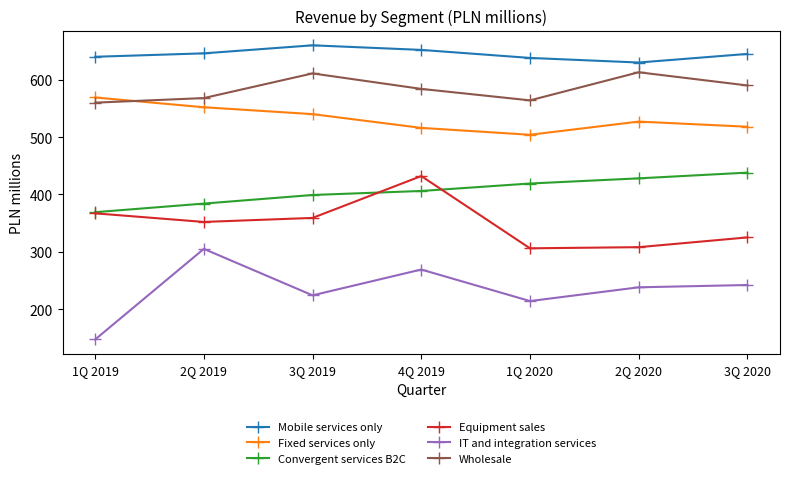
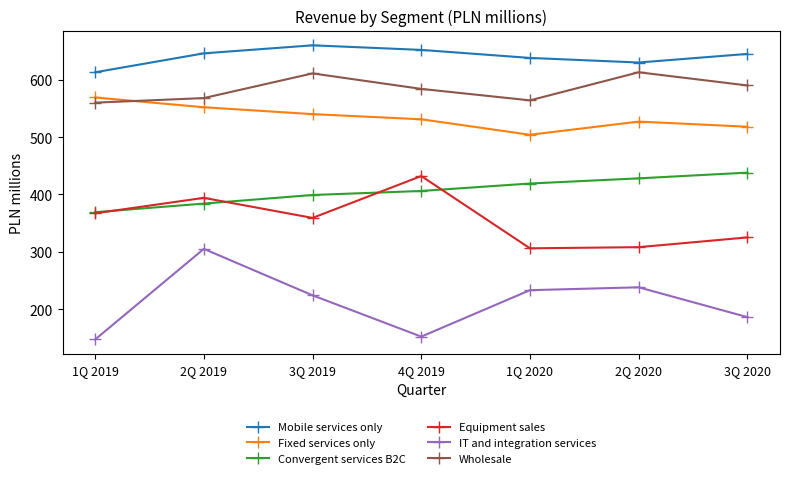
  {
    "Mobile services only": {
-     "1Q 2019": 640,
+     "1Q 2019": 610,
      "2Q 2019": 650,
      "3Q 2019": 660,
      "4Q 2019": 650,
      "1Q 2020": 640,
      "2Q 2020": 630,
      "3Q 2020": 650
    },
    "Fixed services only": {
      "1Q 2019": 570,
      "2Q 2019": 550,
      "3Q 2019": 540,
-     "4Q 2019": 520,
+     "4Q 2019": 530,
      "1Q 2020": 500,
      "2Q 2020": 530,
      "3Q 2020": 520
    },
    "Convergent services B2C": {
      "2Q 2019": 380,
      "3Q 2019": 400,
      "4Q 2019": 410,
      "1Q 2020": 420,
      "2Q 2020": 430,
      "3Q 2020": 440
    },
    "Equipment sales": {
-     "2Q 2019": 350,
+     "2Q 2019": 390,
      "3Q 2019": 360,
      "4Q 2019": 430,
      "1Q 2020": 310,
      "2Q 2020": 310,
      "3Q 2020": 330
    },
    "IT and integration services": {
      "1Q 2019": 150,
      "2Q 2019": 310,
      "3Q 2019": 220,
-     "4Q 2019": 270,
-     "1Q 2020": 210,
+     "4Q 2019": 150,
+     "1Q 2020": 230,
      "2Q 2020": 240,
-     "3Q 2020": 240
+     "3Q 2020": 190
    },
    "Wholesale": {
      "1Q 2019": 560,
      "2Q 2019": 570,
      "3Q 2019": 610,
      "4Q 2019": 580,
      "1Q 2020": 560,
      "2Q 2020": 610,
      "3Q 2020": 590
    }
  }
